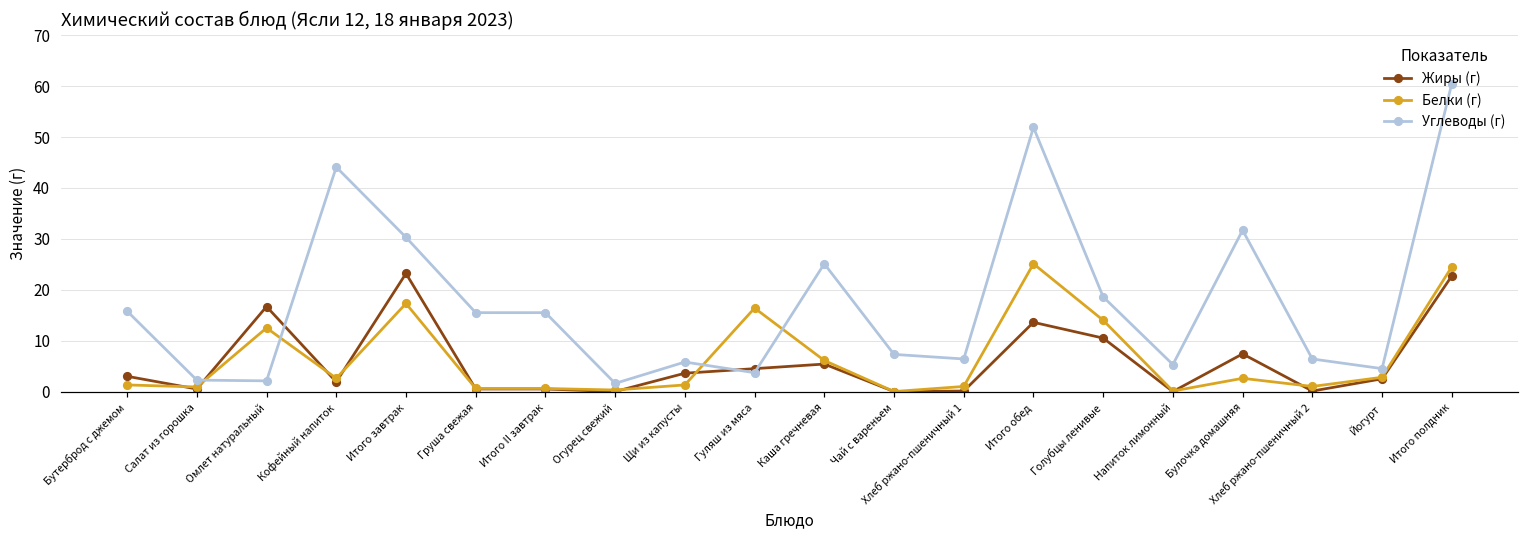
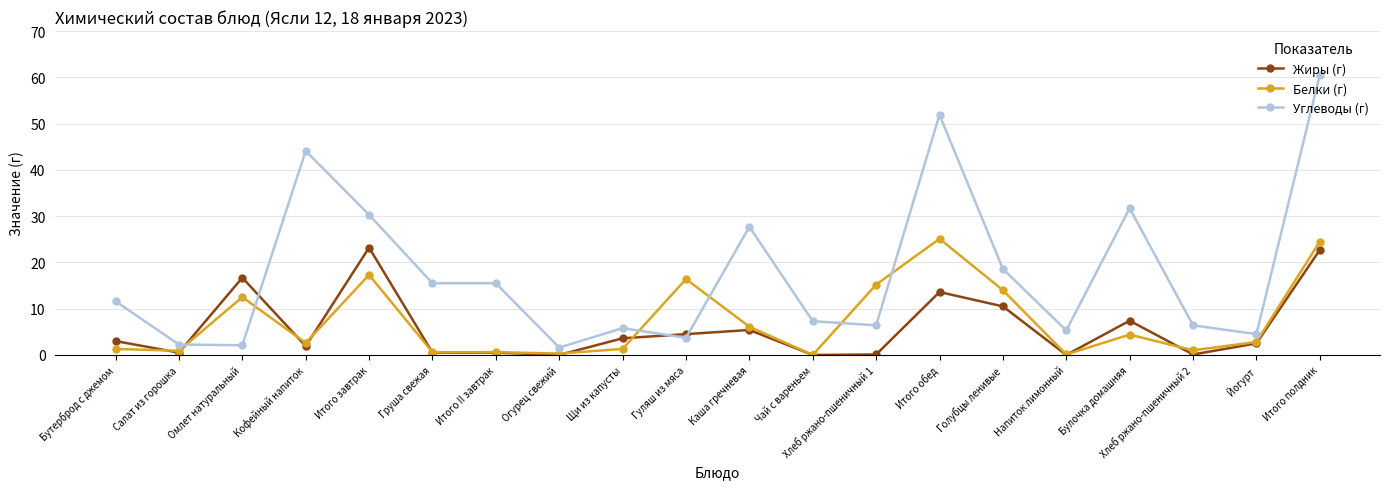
  {
    "Жиры (г)": {
      "Бутерброд с джемом": 3,
      "Омлет натуральный": 17,
      "Кофейный напиток": 2,
      "Итого завтрак": 23,
      "Щи из капусты": 4,
      "Гуляш из мяса": 5,
      "Каша гречневая": 5,
      "Хлеб ржано-пшеничный 1": 0,
      "Итого обед": 14,
      "Голубцы ленивые": 11,
      "Булочка домашняя": 7,
      "Хлеб ржано-пшеничный 2": 0,
      "Итого полдник": 23
    },
    "Белки (г)": {
      "Бутерброд с джемом": 1,
      "Омлет натуральный": 13,
      "Кофейный напиток": 3,
      "Итого завтрак": 17,
      "Щи из капусты": 1,
      "Гуляш из мяса": 16,
      "Каша гречневая": 6,
-     "Хлеб ржано-пшеничный 1": 1,
+     "Хлеб ржано-пшеничный 1": 15,
      "Итого обед": 25,
      "Голубцы ленивые": 14,
-     "Булочка домашняя": 3,
+     "Булочка домашняя": 4,
      "Хлеб ржано-пшеничный 2": 1,
      "Итого полдник": 25
    },
    "Углеводы (г)": {
-     "Бутерброд с джемом": 16,
+     "Бутерброд с джемом": 12,
      "Салат из горошка": 2,
      "Омлет натуральный": 2,
      "Кофейный напиток": 44,
      "Итого завтрак": 30,
      "Груша свежая": 16,
      "Итого II завтрак": 16,
      "Огурец свежий": 2,
      "Щи из капусты": 6,
      "Гуляш из мяса": 4,
-     "Каша гречневая": 25,
+     "Каша гречневая": 28,
      "Чай с вареньем": 7,
      "Хлеб ржано-пшеничный 1": 6,
      "Итого обед": 52,
      "Голубцы ленивые": 19,
      "Напиток лимонный": 5,
      "Булочка домашняя": 32,
      "Хлеб ржано-пшеничный 2": 6,
      "Йогурт": 5,
      "Итого полдник": 61
    }
  }
